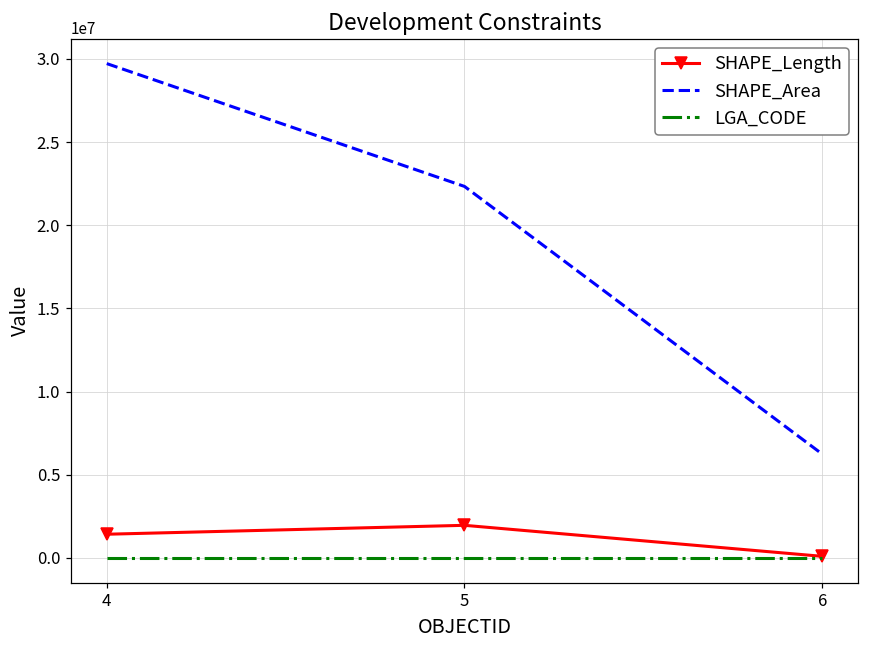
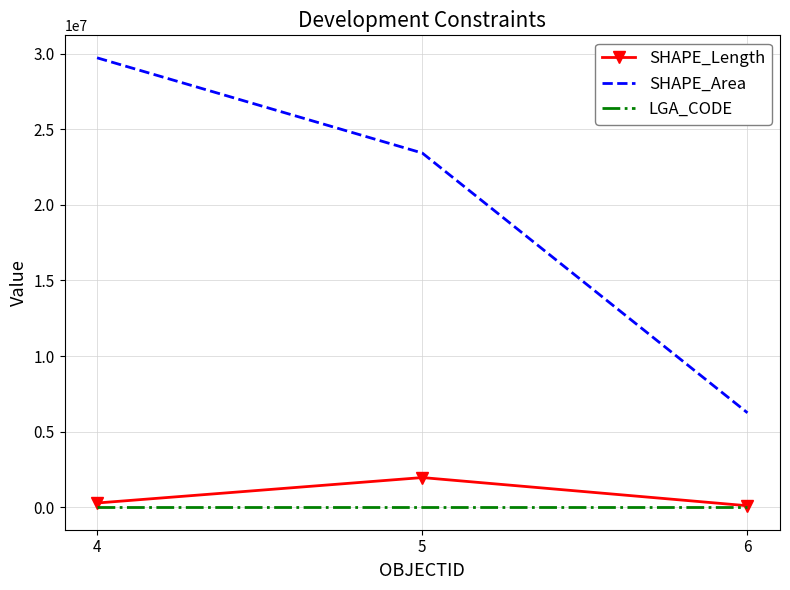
  {
    "SHAPE_Length": {
-     "4": 1400000,
+     "4": 300000,
      "5": 2000000
    },
    "SHAPE_Area": {
      "4": 29700000,
-     "5": 22300000,
+     "5": 23400000,
      "6": 6200000
    },
    "LGA_CODE": {
      "4": 0,
      "5": 0
    }
  }
